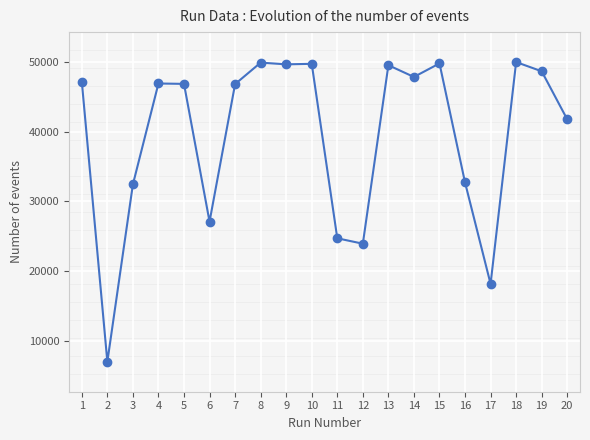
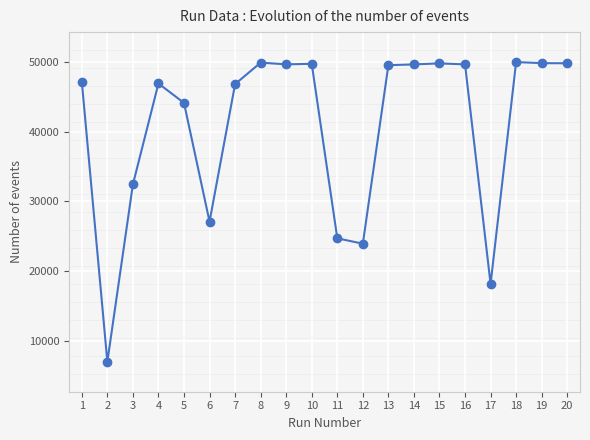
  {
    "1": 47000,
    "2": 7000,
    "3": 32000,
    "4": 47000,
-   "5": 47000,
+   "5": 44000,
    "6": 27000,
    "7": 47000,
    "8": 50000,
    "9": 50000,
    "10": 50000,
    "11": 25000,
    "12": 24000,
    "13": 50000,
-   "14": 48000,
+   "14": 50000,
    "15": 50000,
-   "16": 33000,
+   "16": 50000,
    "17": 18000,
    "18": 50000,
-   "19": 49000,
-   "20": 42000
+   "19": 50000,
+   "20": 50000
  }
